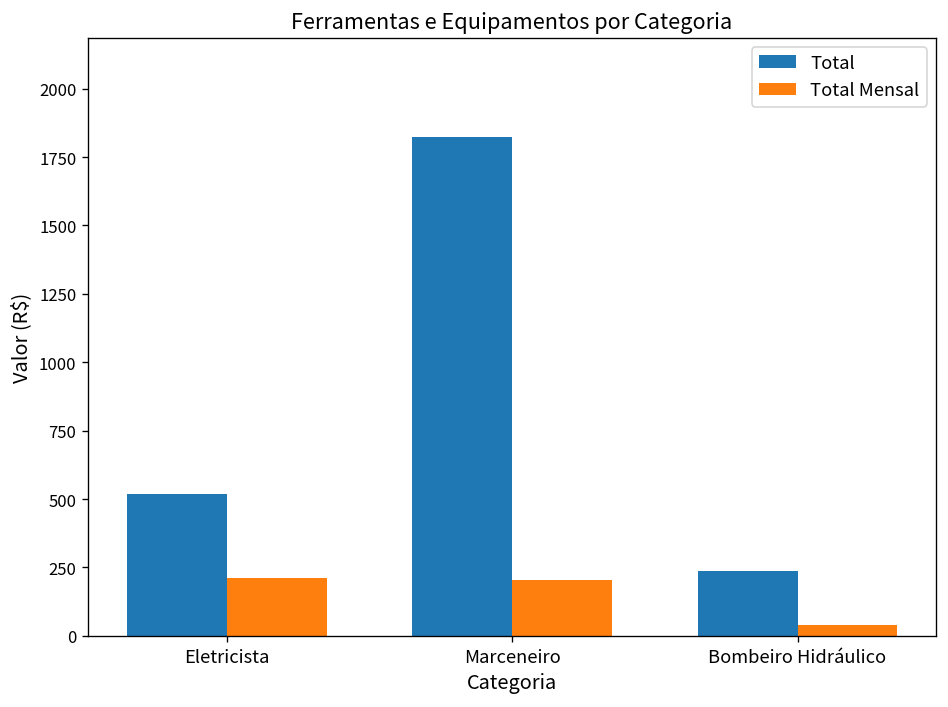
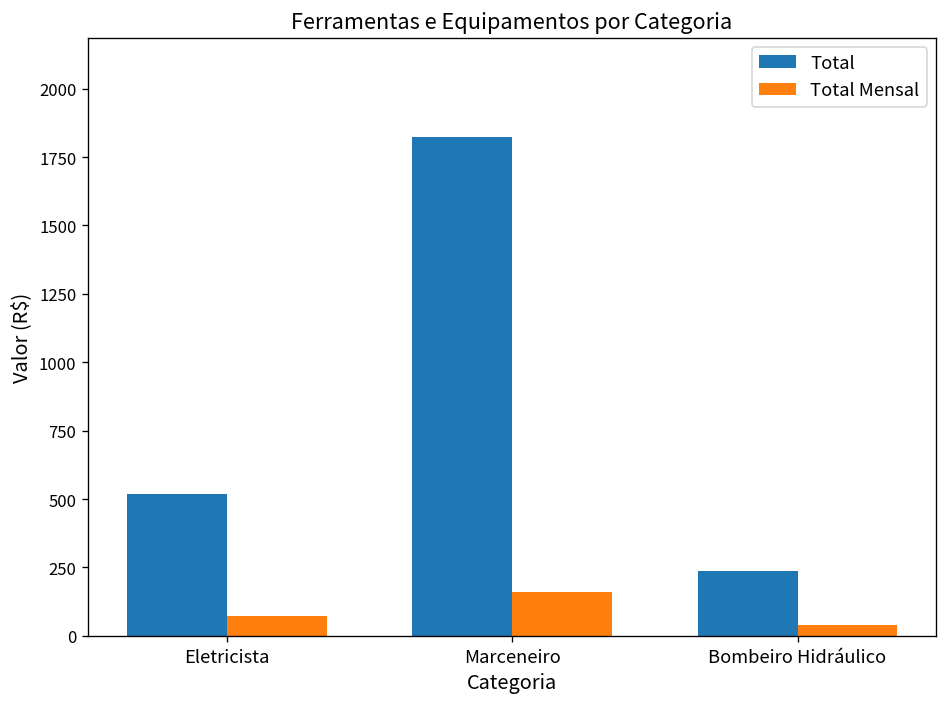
  {
    "Total": {
      "Eletricista": 520,
      "Marceneiro": 1820,
      "Bombeiro Hidráulico": 240
    },
    "Total Mensal": {
-     "Eletricista": 210,
-     "Marceneiro": 200,
+     "Eletricista": 70,
+     "Marceneiro": 160,
      "Bombeiro Hidráulico": 40
    }
  }
